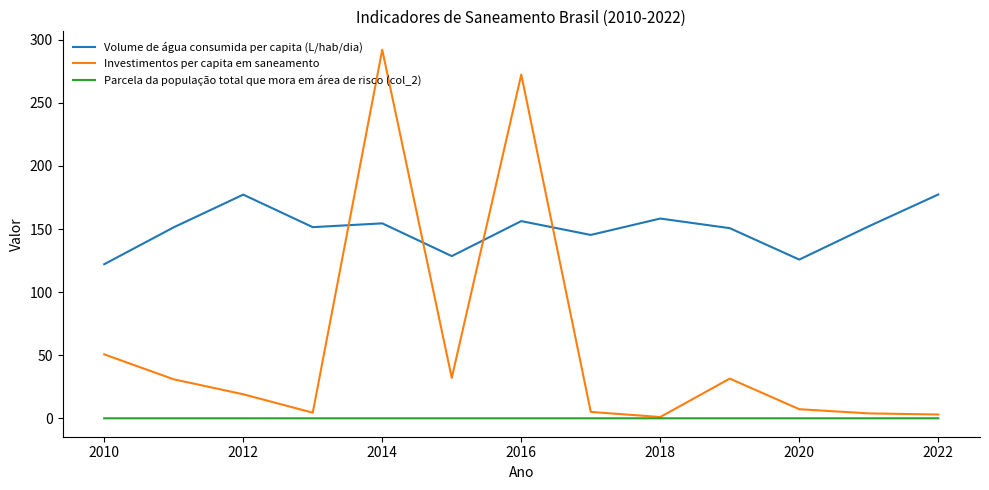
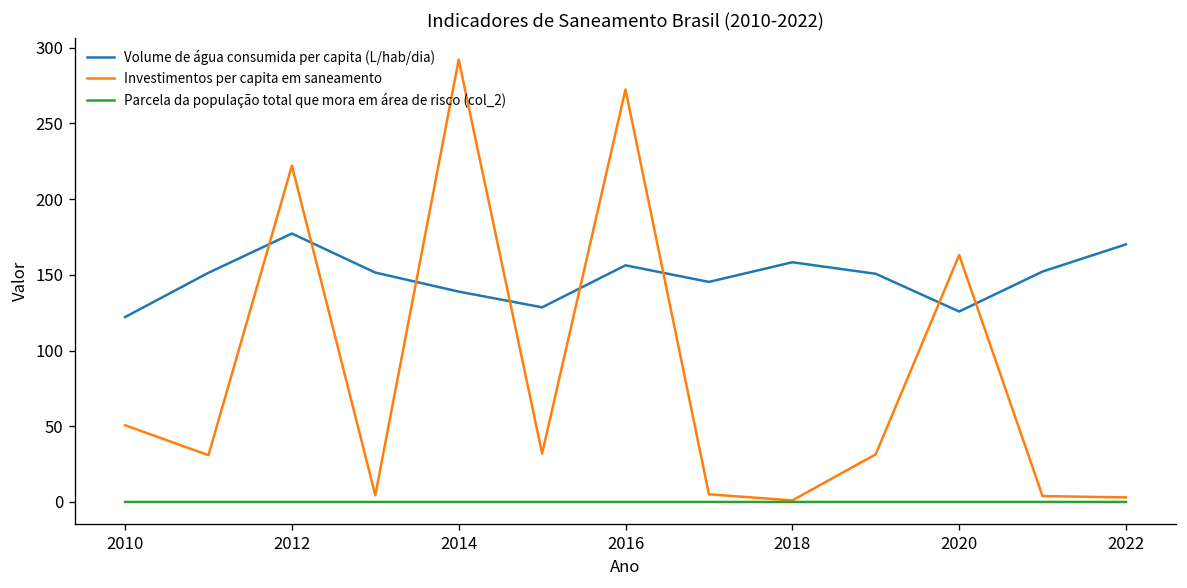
  {
    "Volume de água consumida per capita (L/hab/dia)": {
      "2010": 122,
      "2012": 177,
-     "2014": 155,
+     "2014": 139,
      "2016": 156,
      "2018": 158,
      "2020": 126,
-     "2022": 177
+     "2022": 170
    },
    "Investimentos per capita em saneamento": {
      "2010": 51,
-     "2012": 19,
+     "2012": 222,
      "2014": 292,
      "2016": 272,
-     "2020": 7,
+     "2020": 163,
      "2022": 3
    },
    "Parcela da população total que mora em área de risco (col_2)": {
      "2010": 0,
      "2012": 0,
      "2014": 0,
      "2016": 0,
      "2020": 0,
      "2022": 0
    }
  }
